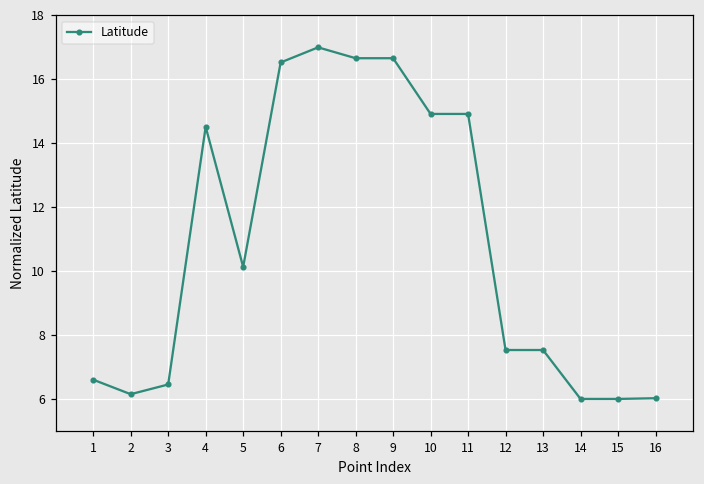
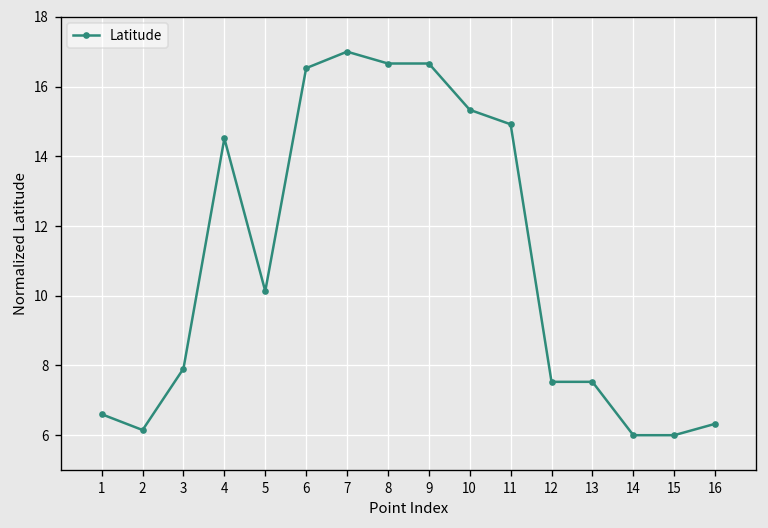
  {
    "1": 6.6,
    "2": 6.1,
-   "3": 6.5,
+   "3": 7.9,
    "4": 14.5,
    "5": 10.1,
    "6": 16.5,
    "7": 17.0,
    "8": 16.7,
    "9": 16.7,
-   "10": 14.9,
+   "10": 15.3,
    "11": 14.9,
    "12": 7.5,
    "13": 7.5,
    "14": 6.0,
    "15": 6.0,
-   "16": 6.0
+   "16": 6.3
  }
